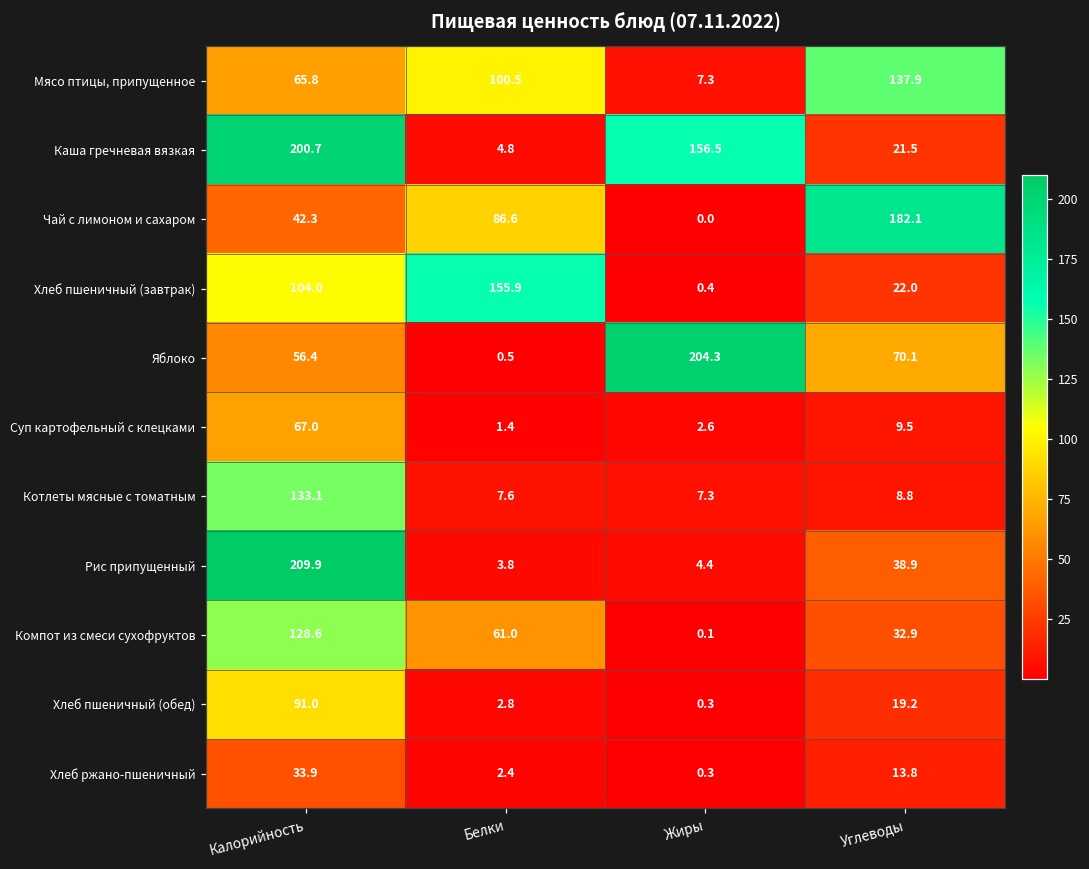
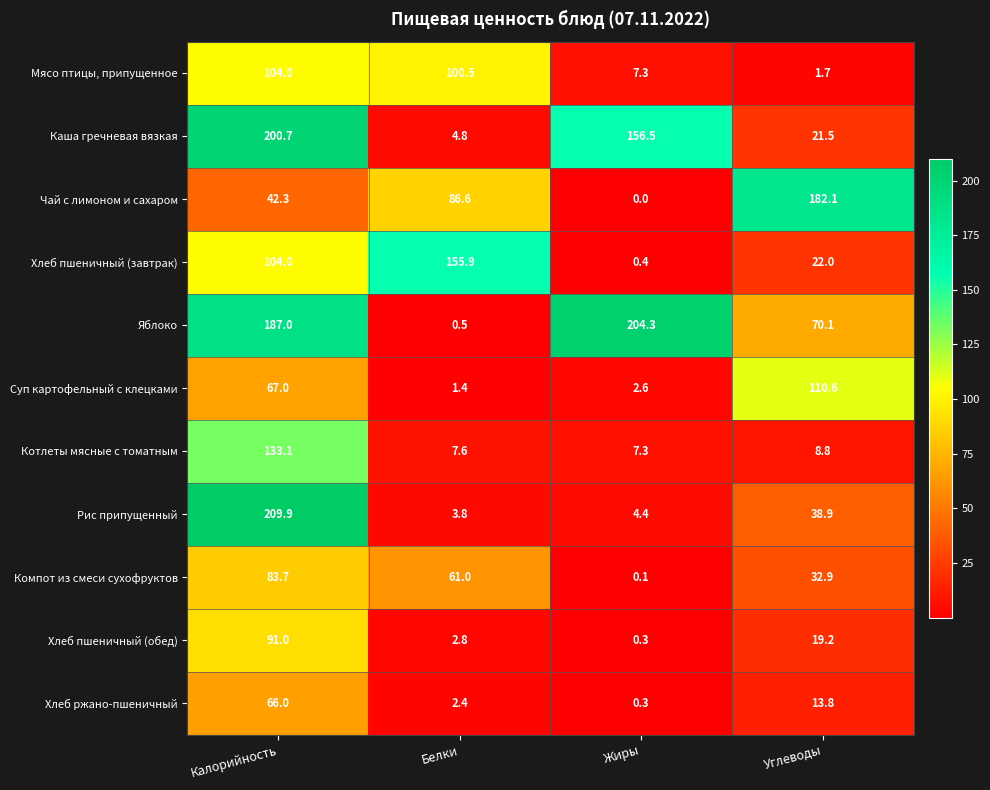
  {
    "Мясо птицы, припущенное": {
-     "Калорийность": 65.8,
+     "Калорийность": 104.0,
      "Белки": 100.5,
      "Жиры": 7.3,
-     "Углеводы": 137.9
+     "Углеводы": 1.7
    },
    "Каша гречневая вязкая": {
      "Калорийность": 200.7,
      "Белки": 4.8,
      "Жиры": 156.5,
      "Углеводы": 21.5
    },
    "Чай с лимоном и сахаром": {
      "Калорийность": 42.3,
      "Белки": 86.6,
      "Жиры": 0.0,
      "Углеводы": 182.1
    },
    "Хлеб пшеничный (завтрак)": {
      "Калорийность": 104.0,
      "Белки": 155.9,
      "Жиры": 0.4,
      "Углеводы": 22.0
    },
    "Яблоко": {
-     "Калорийность": 56.4,
+     "Калорийность": 187.0,
      "Белки": 0.5,
      "Жиры": 204.3,
      "Углеводы": 70.1
    },
    "Суп картофельный с клецками": {
      "Калорийность": 67.0,
      "Белки": 1.4,
      "Жиры": 2.6,
-     "Углеводы": 9.5
+     "Углеводы": 110.6
    },
    "Котлеты мясные с томатным": {
      "Калорийность": 133.1,
      "Белки": 7.6,
      "Жиры": 7.3,
      "Углеводы": 8.8
    },
    "Рис припущенный": {
      "Калорийность": 209.9,
      "Белки": 3.8,
      "Жиры": 4.4,
      "Углеводы": 38.9
    },
    "Компот из смеси сухофруктов": {
-     "Калорийность": 128.6,
+     "Калорийность": 83.7,
      "Белки": 61.0,
      "Жиры": 0.1,
      "Углеводы": 32.9
    },
    "Хлеб пшеничный (обед)": {
      "Калорийность": 91.0,
      "Белки": 2.8,
      "Жиры": 0.3,
      "Углеводы": 19.2
    },
    "Хлеб ржано-пшеничный": {
-     "Калорийность": 33.9,
+     "Калорийность": 66.0,
      "Белки": 2.4,
      "Жиры": 0.3,
      "Углеводы": 13.8
    }
  }
